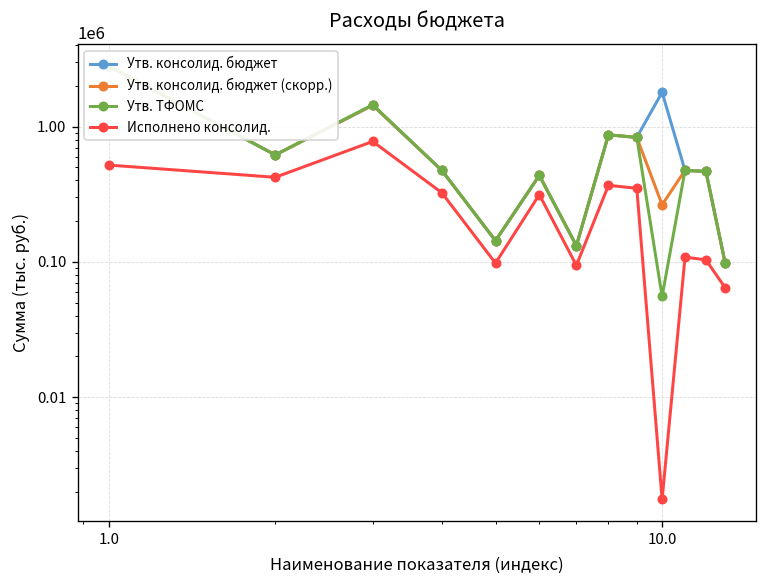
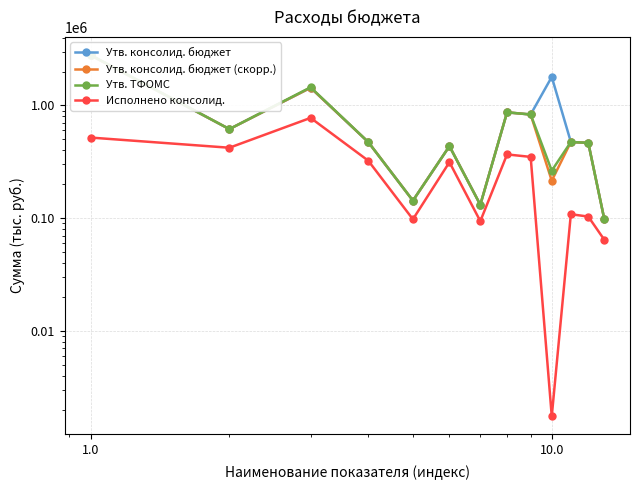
  {
    "Утв. консолид. бюджет": {
      "10.0": 1800000
    },
    "Утв. консолид. бюджет (скорр.)": {
-     "10.0": 260000
+     "10.0": 210000
    },
    "Утв. ТФОМС": {
-     "10.0": 60000
+     "10.0": 260000
    },
    "Исполнено консолид.": {
      "1.0": 500000,
      "10.0": 1800
    }
  }
